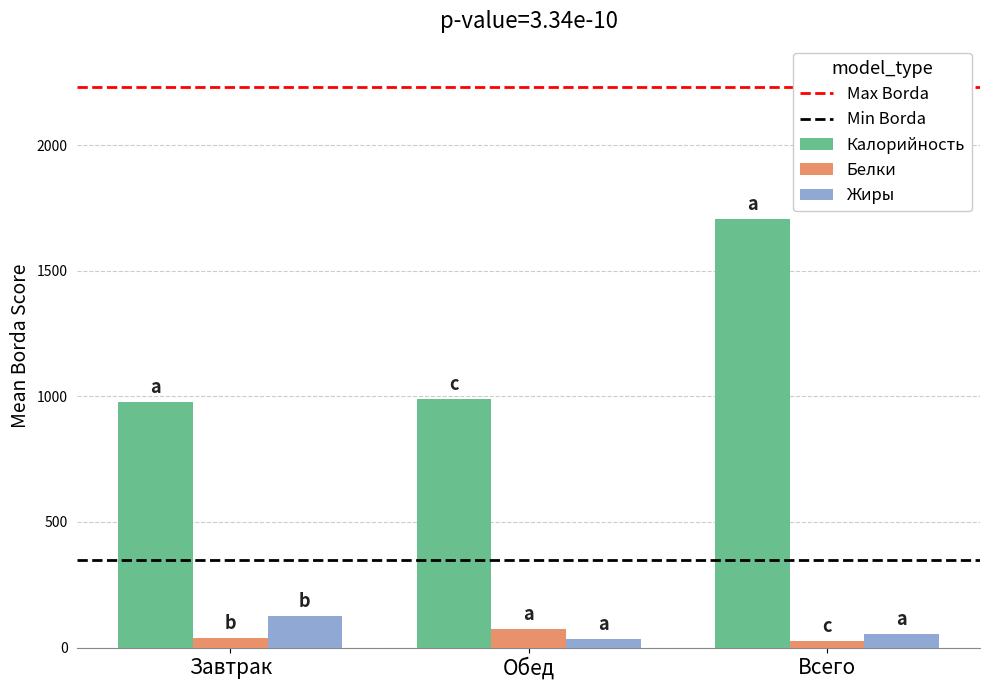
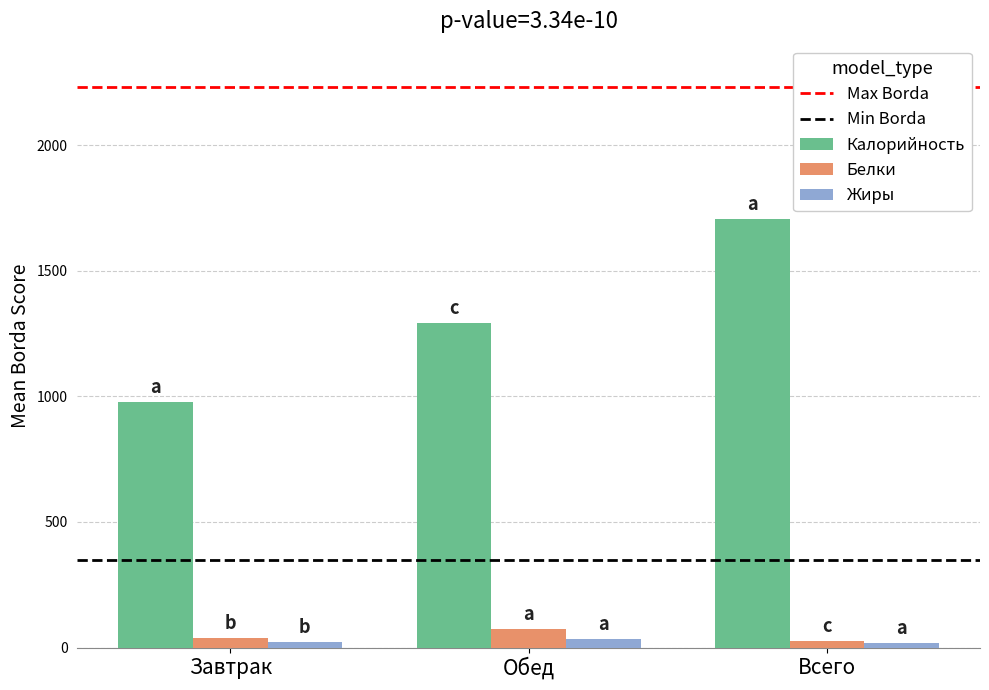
  {
    "Калорийность": {
      "Завтрак": 980,
-     "Обед": 990,
+     "Обед": 1290,
      "Всего": 1710
    },
    "Белки": {
      "Завтрак": 40,
      "Обед": 70,
      "Всего": 30
    },
    "Жиры": {
-     "Завтрак": 130,
+     "Завтрак": 20,
      "Обед": 30,
-     "Всего": 60
+     "Всего": 20
    }
  }
